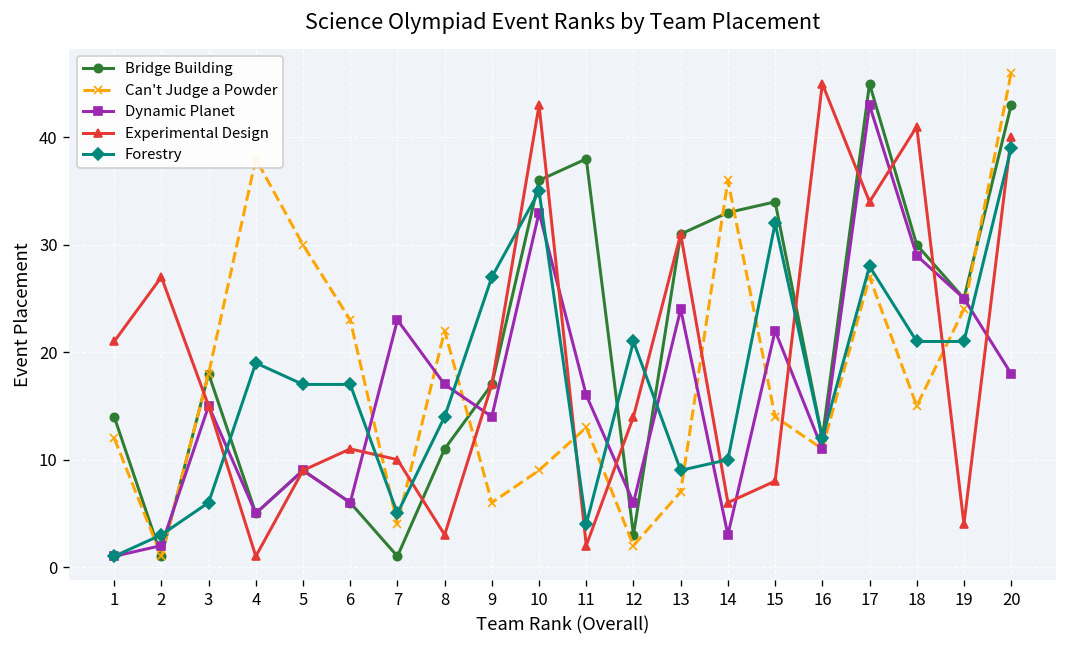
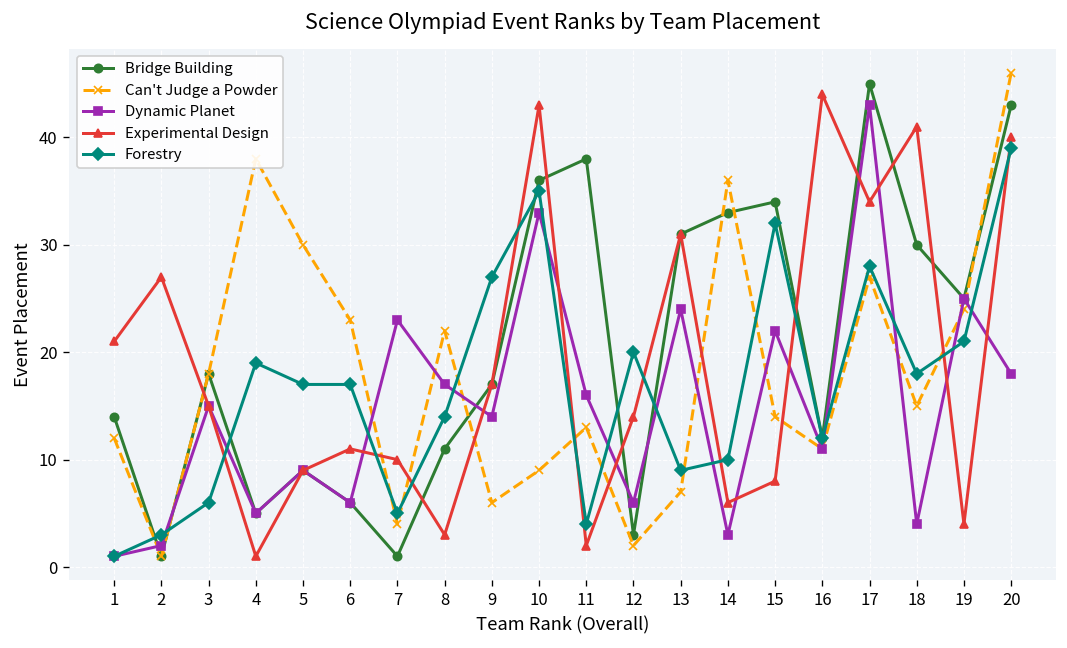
  {
    "Bridge Building": {
      "1": 14,
      "7": 1,
      "8": 11,
      "10": 36,
      "11": 38,
      "12": 3,
      "14": 33,
      "15": 34,
      "17": 45,
      "18": 30,
      "20": 43
    },
    "Can't Judge a Powder": {
      "1": 12,
      "5": 30,
      "6": 23,
      "7": 4,
      "8": 22,
      "9": 6,
      "10": 9,
      "11": 13,
      "12": 2,
      "13": 7,
      "14": 36,
      "15": 14,
      "17": 27,
      "18": 15,
      "19": 24,
      "20": 46
    },
    "Dynamic Planet": {
      "2": 2,
      "7": 23,
      "8": 17,
      "9": 14,
      "10": 33,
      "11": 16,
      "12": 6,
      "13": 24,
      "14": 3,
      "15": 22,
      "17": 43,
-     "18": 29,
+     "18": 4,
      "20": 18
    },
    "Experimental Design": {
      "1": 21,
      "2": 27,
      "4": 1,
      "6": 11,
      "7": 10,
      "8": 3,
      "10": 43,
      "11": 2,
      "12": 14,
      "14": 6,
      "15": 8,
-     "16": 45,
+     "16": 44,
      "17": 34,
      "18": 41,
      "19": 4,
      "20": 40
    },
    "Forestry": {
      "2": 3,
      "3": 6,
      "4": 19,
      "5": 17,
      "6": 17,
      "7": 5,
      "8": 14,
      "9": 27,
      "10": 35,
      "11": 4,
-     "12": 21,
+     "12": 20,
      "13": 9,
      "14": 10,
      "15": 32,
      "17": 28,
-     "18": 21,
+     "18": 18,
      "19": 21,
      "20": 39
    }
  }
